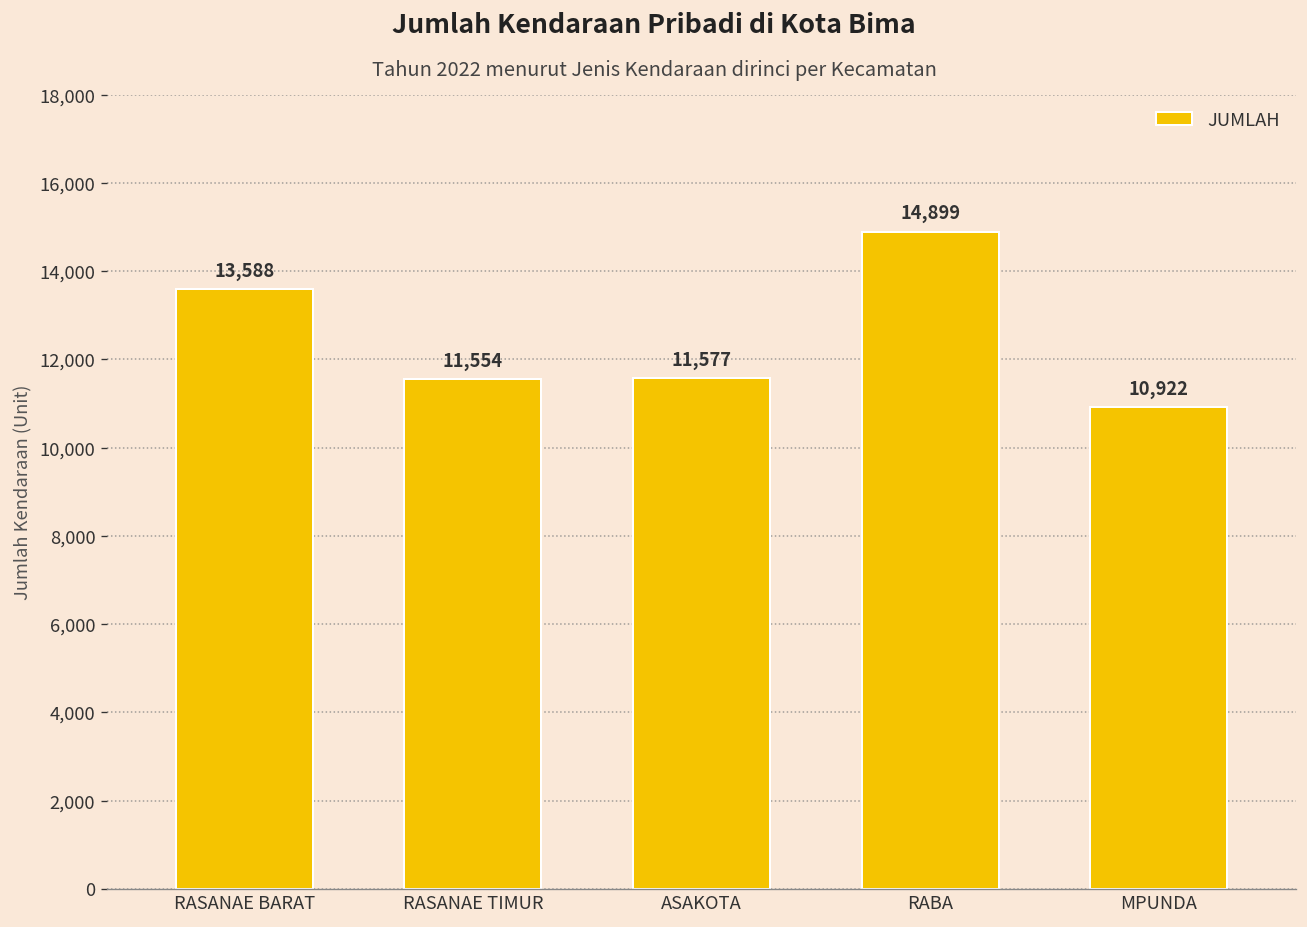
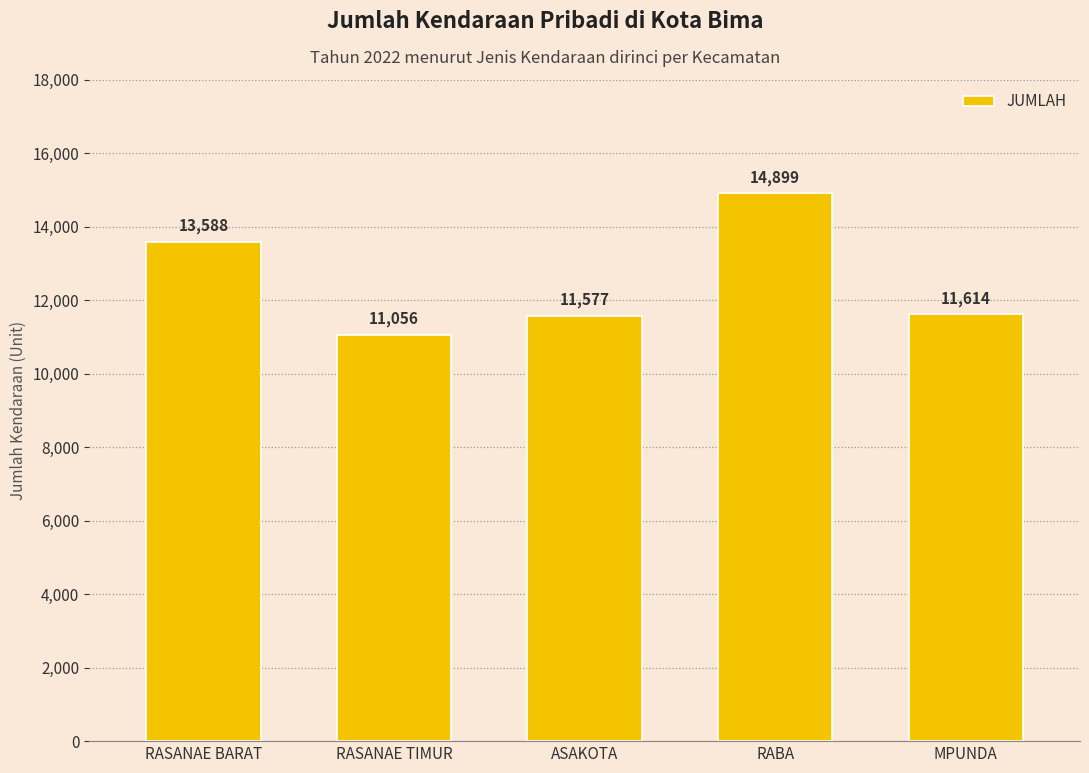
  {
    "RASANAE BARAT": "13,588",
-   "RASANAE TIMUR": "11,554",
+   "RASANAE TIMUR": "11,056",
    "ASAKOTA": "11,577",
    "RABA": "14,899",
-   "MPUNDA": "10,922"
+   "MPUNDA": "11,614"
  }
